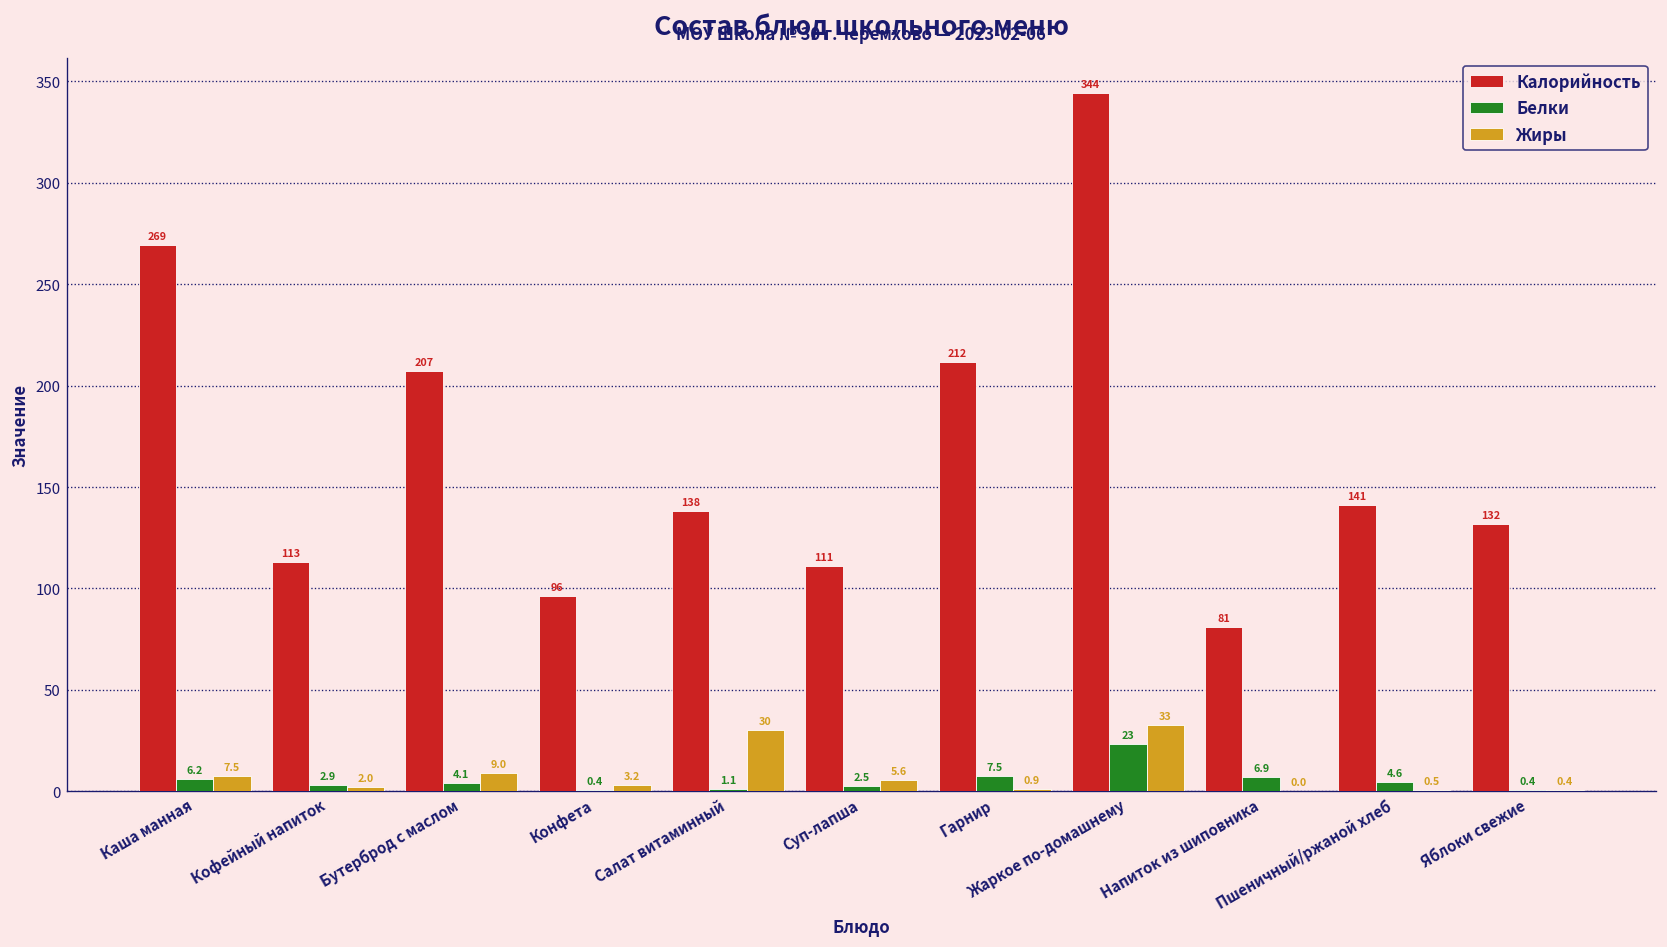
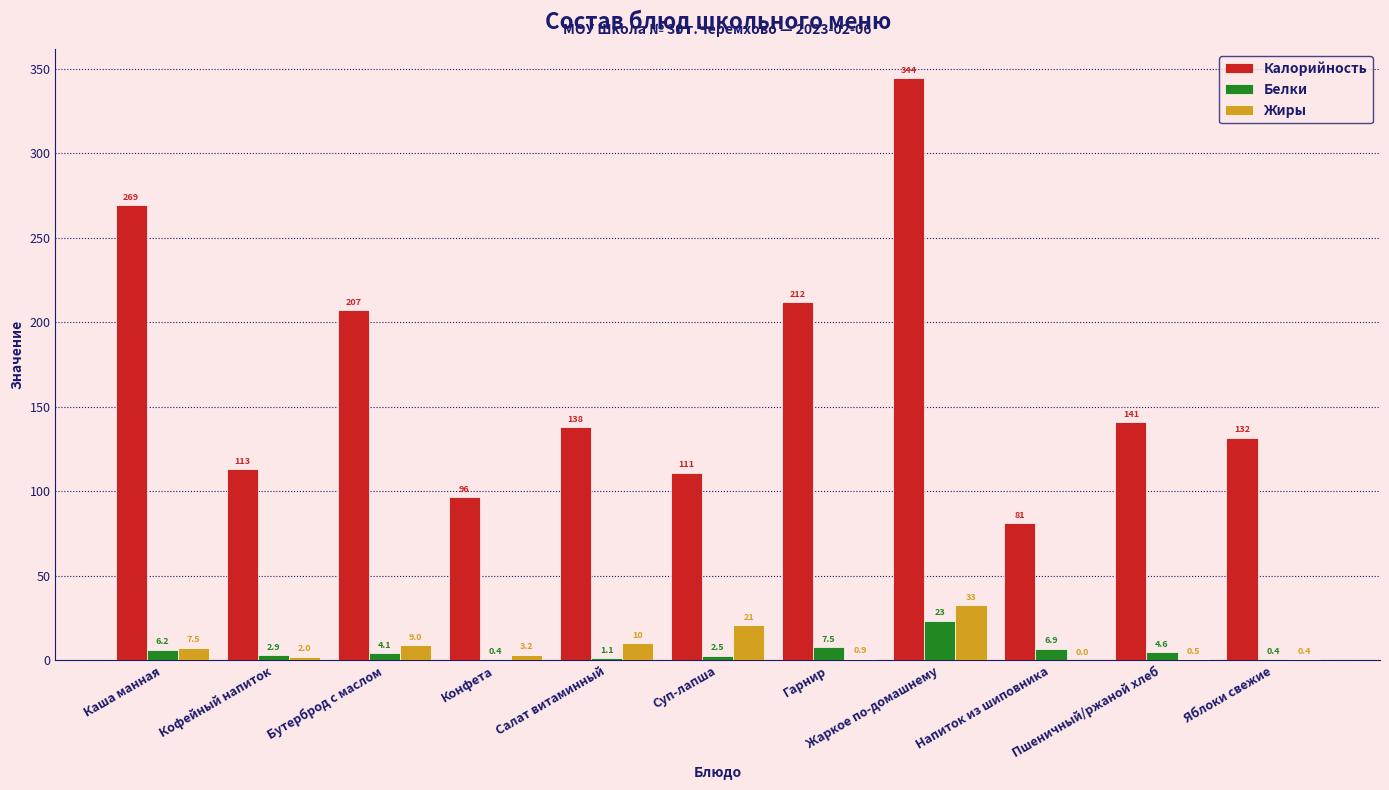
  {
    "Калорийность": {
      "Каша манная": 269,
      "Кофейный напиток": 113,
      "Бутерброд с маслом": 207,
      "Конфета": 96,
      "Салат витаминный": 138,
      "Суп-лапша": 111,
      "Гарнир": 212,
      "Жаркое по-домашнему": 344,
      "Напиток из шиповника": 81,
      "Пшеничный/ржаной хлеб": 141,
      "Яблоки свежие": 132
    },
    "Белки": {
      "Каша манная": 6.2,
      "Кофейный напиток": 2.9,
      "Бутерброд с маслом": 4.1,
      "Конфета": 0.4,
      "Салат витаминный": 1.1,
      "Суп-лапша": 2.5,
      "Гарнир": 7.5,
      "Жаркое по-домашнему": 23,
      "Напиток из шиповника": 6.9,
      "Пшеничный/ржаной хлеб": 4.6,
      "Яблоки свежие": 0.4
    },
    "Жиры": {
      "Каша манная": 7.5,
      "Кофейный напиток": 2.0,
      "Бутерброд с маслом": 9.0,
      "Конфета": 3.2,
-     "Салат витаминный": 30,
-     "Суп-лапша": 5.6,
+     "Салат витаминный": 10,
+     "Суп-лапша": 21,
      "Гарнир": 0.9,
      "Жаркое по-домашнему": 33,
      "Напиток из шиповника": 0.0,
      "Пшеничный/ржаной хлеб": 0.5,
      "Яблоки свежие": 0.4
    }
  }
